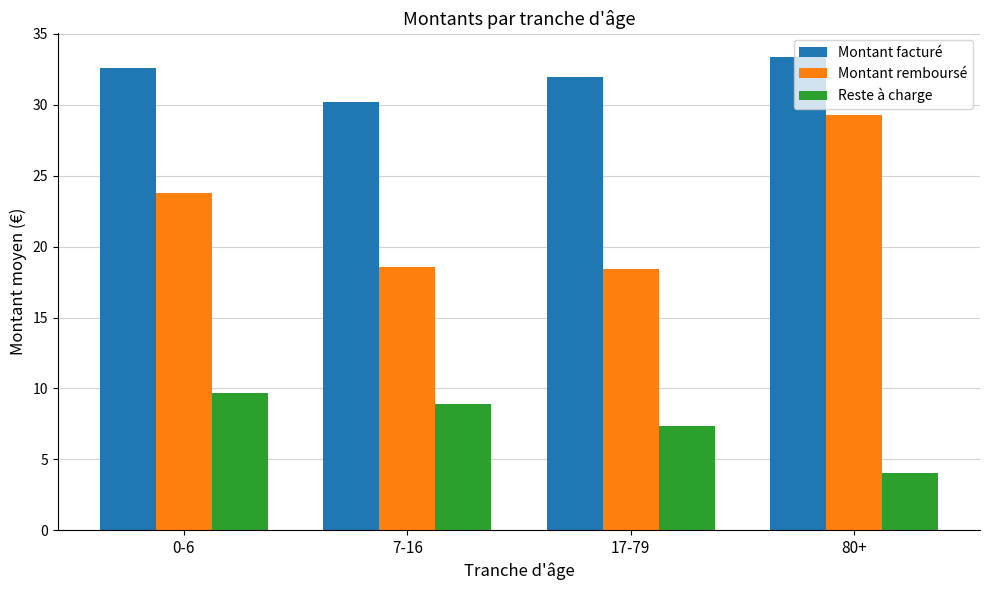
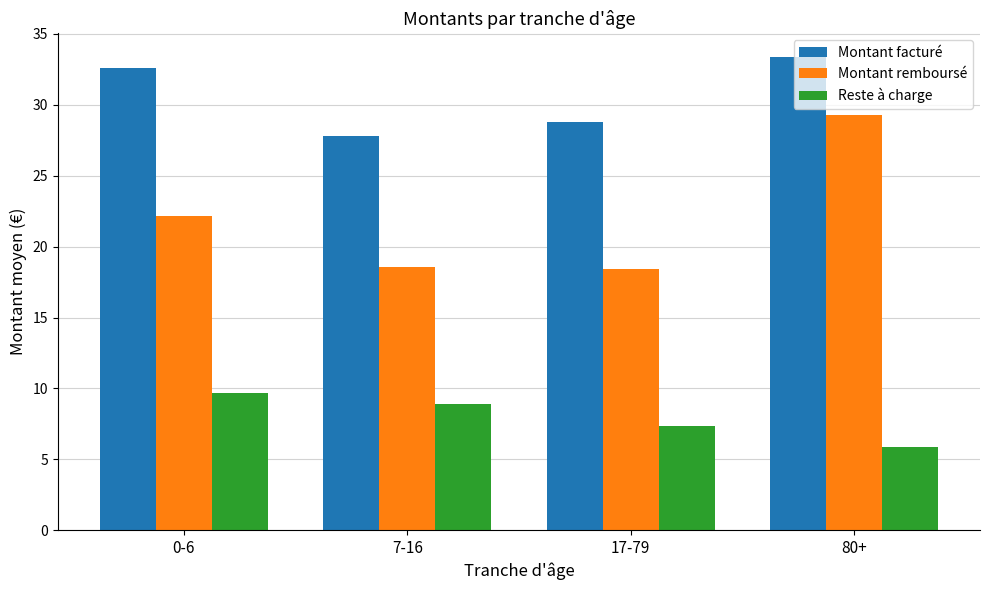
  {
    "Montant facturé": {
      "0-6": 32.6,
-     "7-16": 30.2,
-     "17-79": 32.0
+     "7-16": 27.8,
+     "17-79": 28.8
    },
    "Montant remboursé": {
-     "0-6": 23.8,
+     "0-6": 22.2,
      "7-16": 18.6,
      "17-79": 18.4,
      "80+": 29.3
    },
    "Reste à charge": {
      "0-6": 9.7,
      "7-16": 8.9,
      "17-79": 7.4,
-     "80+": 4.1
+     "80+": 5.9
    }
  }
